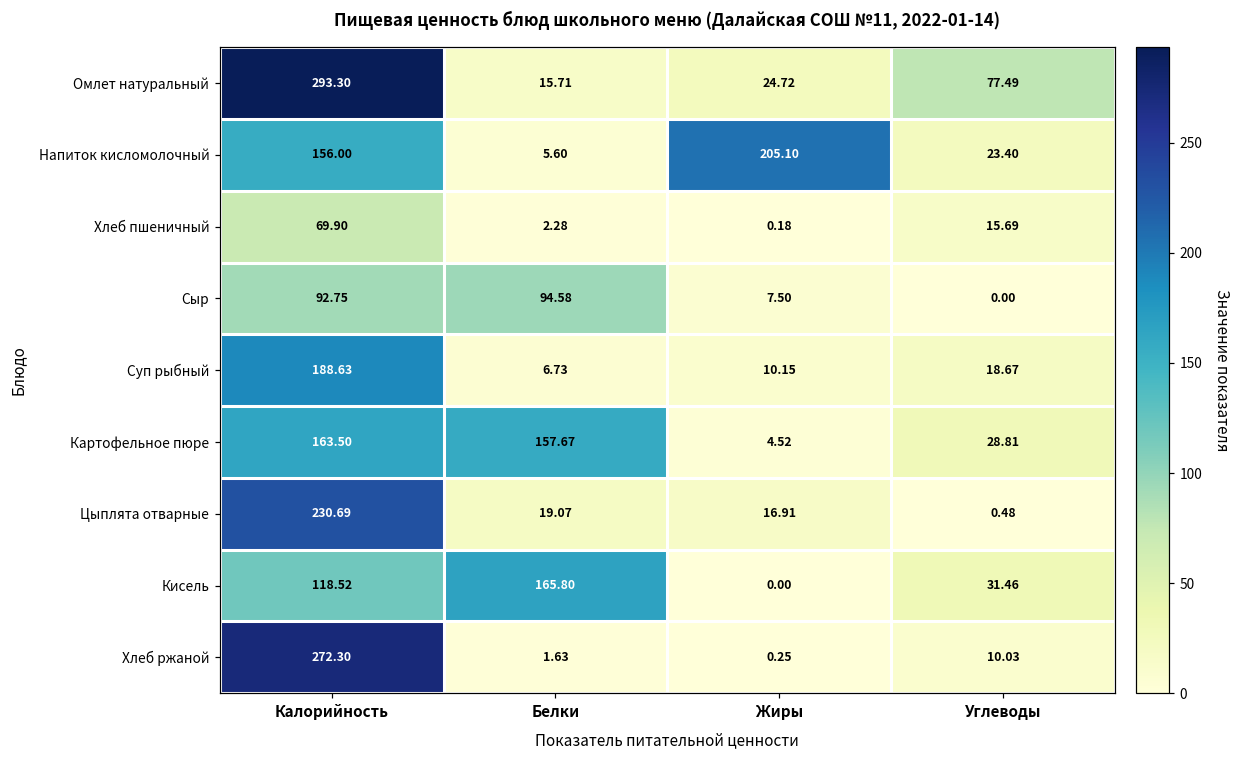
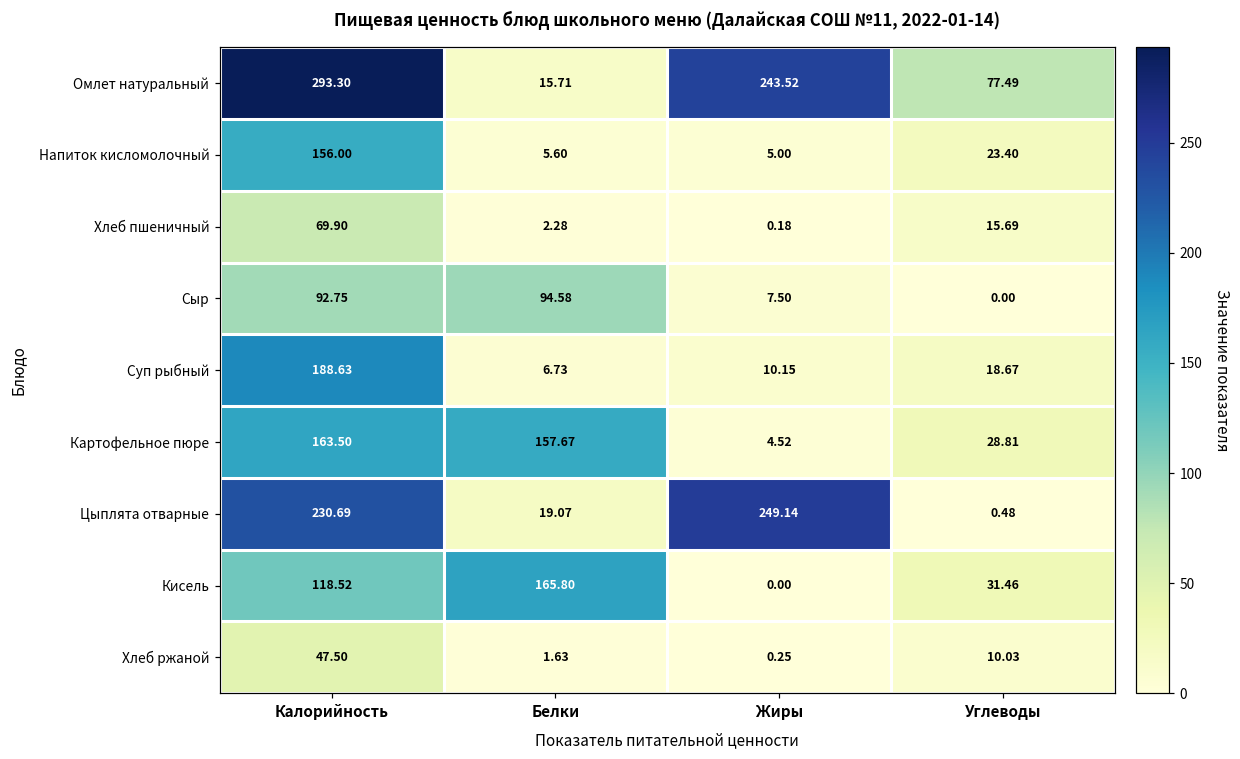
  {
    "Омлет натуральный": {
      "Калорийность": 293.30,
      "Белки": 15.71,
-     "Жиры": 24.72,
+     "Жиры": 243.52,
      "Углеводы": 77.49
    },
    "Напиток кисломолочный": {
      "Калорийность": 156.00,
      "Белки": 5.60,
-     "Жиры": 205.10,
+     "Жиры": 5.00,
      "Углеводы": 23.40
    },
    "Хлеб пшеничный": {
      "Калорийность": 69.90,
      "Белки": 2.28,
      "Жиры": 0.18,
      "Углеводы": 15.69
    },
    "Сыр": {
      "Калорийность": 92.75,
      "Белки": 94.58,
      "Жиры": 7.50,
      "Углеводы": 0.00
    },
    "Суп рыбный": {
      "Калорийность": 188.63,
      "Белки": 6.73,
      "Жиры": 10.15,
      "Углеводы": 18.67
    },
    "Картофельное пюре": {
      "Калорийность": 163.50,
      "Белки": 157.67,
      "Жиры": 4.52,
      "Углеводы": 28.81
    },
    "Цыплята отварные": {
      "Калорийность": 230.69,
      "Белки": 19.07,
-     "Жиры": 16.91,
+     "Жиры": 249.14,
      "Углеводы": 0.48
    },
    "Кисель": {
      "Калорийность": 118.52,
      "Белки": 165.80,
      "Жиры": 0.00,
      "Углеводы": 31.46
    },
    "Хлеб ржаной": {
-     "Калорийность": 272.30,
+     "Калорийность": 47.50,
      "Белки": 1.63,
      "Жиры": 0.25,
      "Углеводы": 10.03
    }
  }
